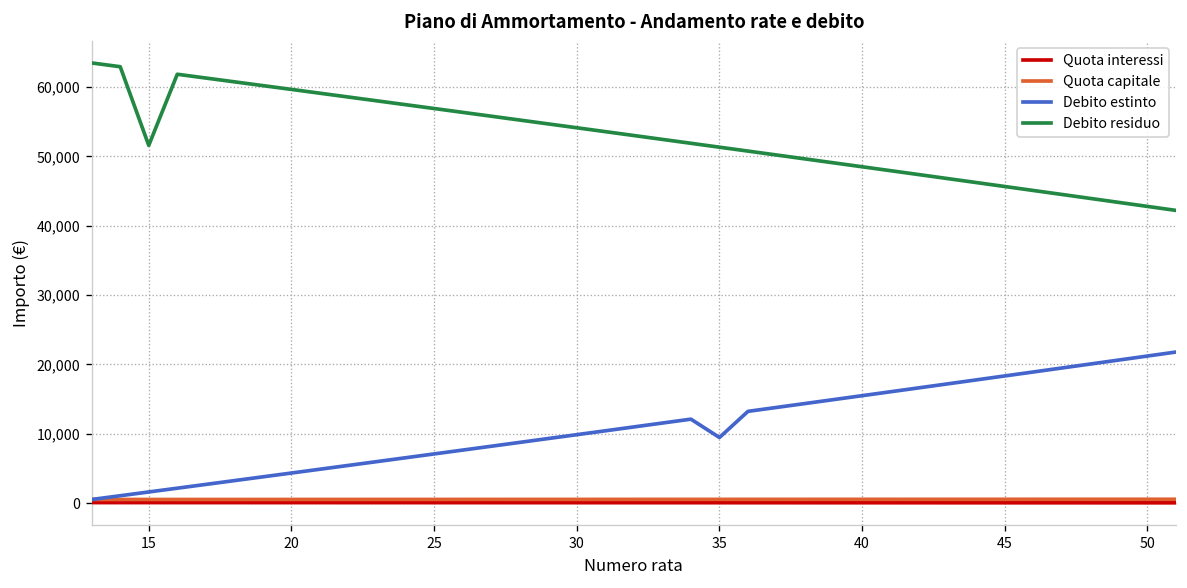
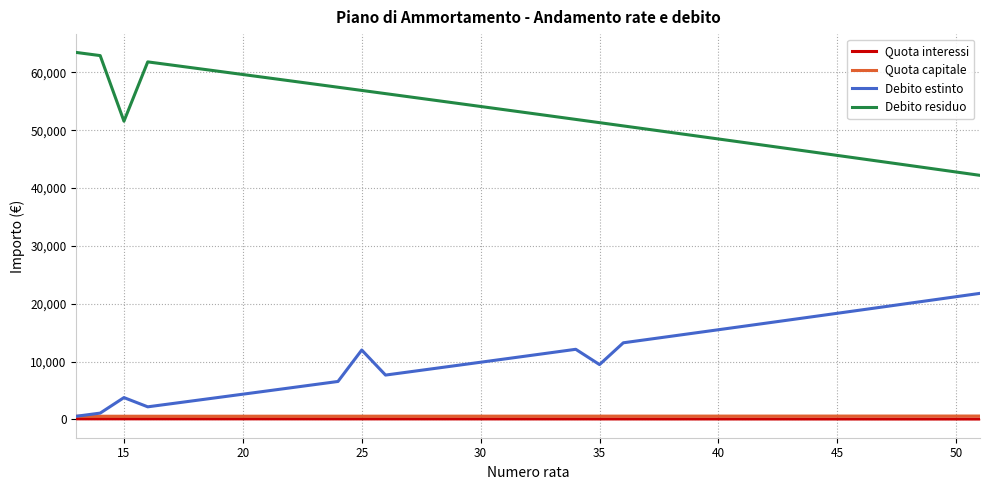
  {
    "Quota interessi": {
      "15": "0",
      "20": "0",
      "25": "0",
      "30": "0",
      "35": "0",
      "40": "0",
      "45": "0",
      "50": "0"
    },
    "Quota capitale": {
      "15": "1,000",
      "20": "1,000",
      "25": "1,000",
      "30": "1,000",
      "35": "1,000",
      "40": "1,000",
      "45": "1,000",
      "50": "1,000"
    },
    "Debito estinto": {
-     "15": "2,000",
+     "15": "4,000",
      "20": "4,000",
-     "25": "7,000",
+     "25": "12,000",
      "30": "10,000",
      "35": "9,000",
      "40": "16,000",
      "45": "18,000",
      "50": "21,000"
    },
    "Debito residuo": {
      "15": "52,000",
      "20": "60,000",
      "25": "57,000",
      "30": "54,000",
      "35": "51,000",
      "40": "48,000",
      "45": "46,000",
      "50": "43,000"
    }
  }
